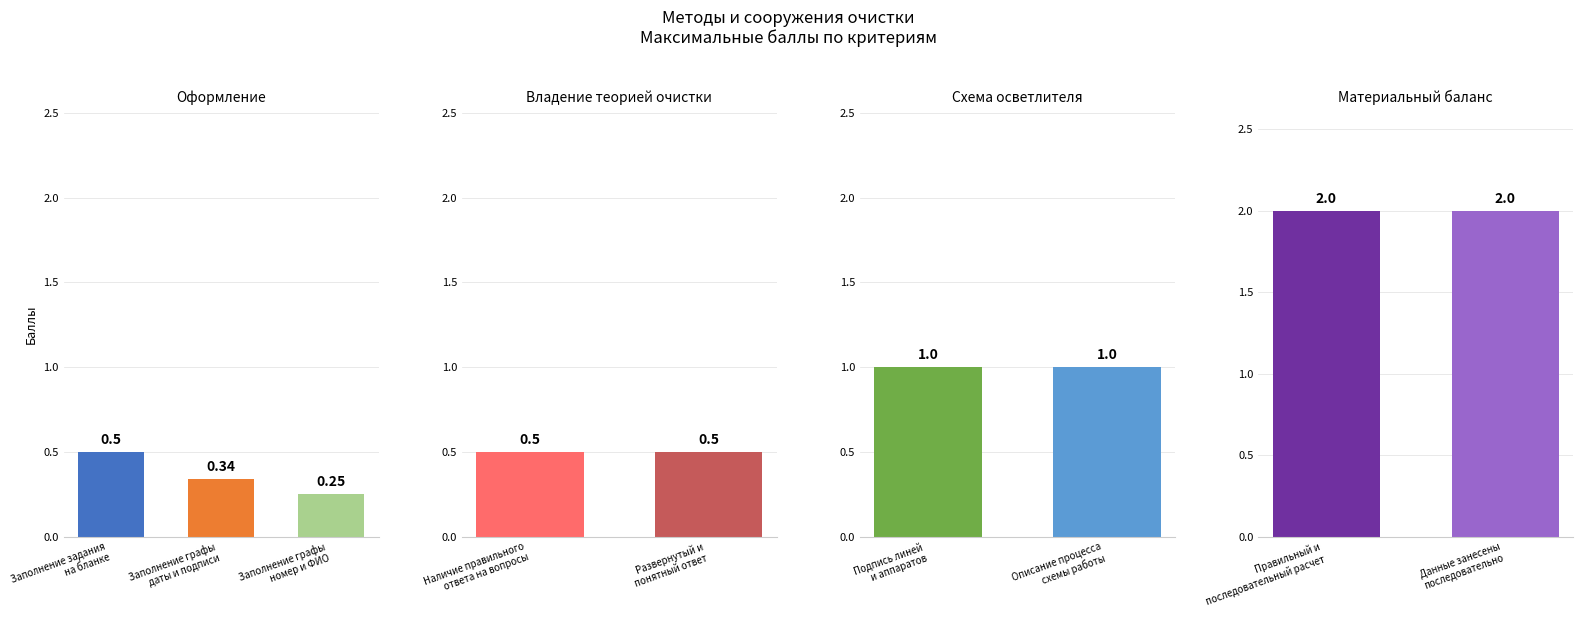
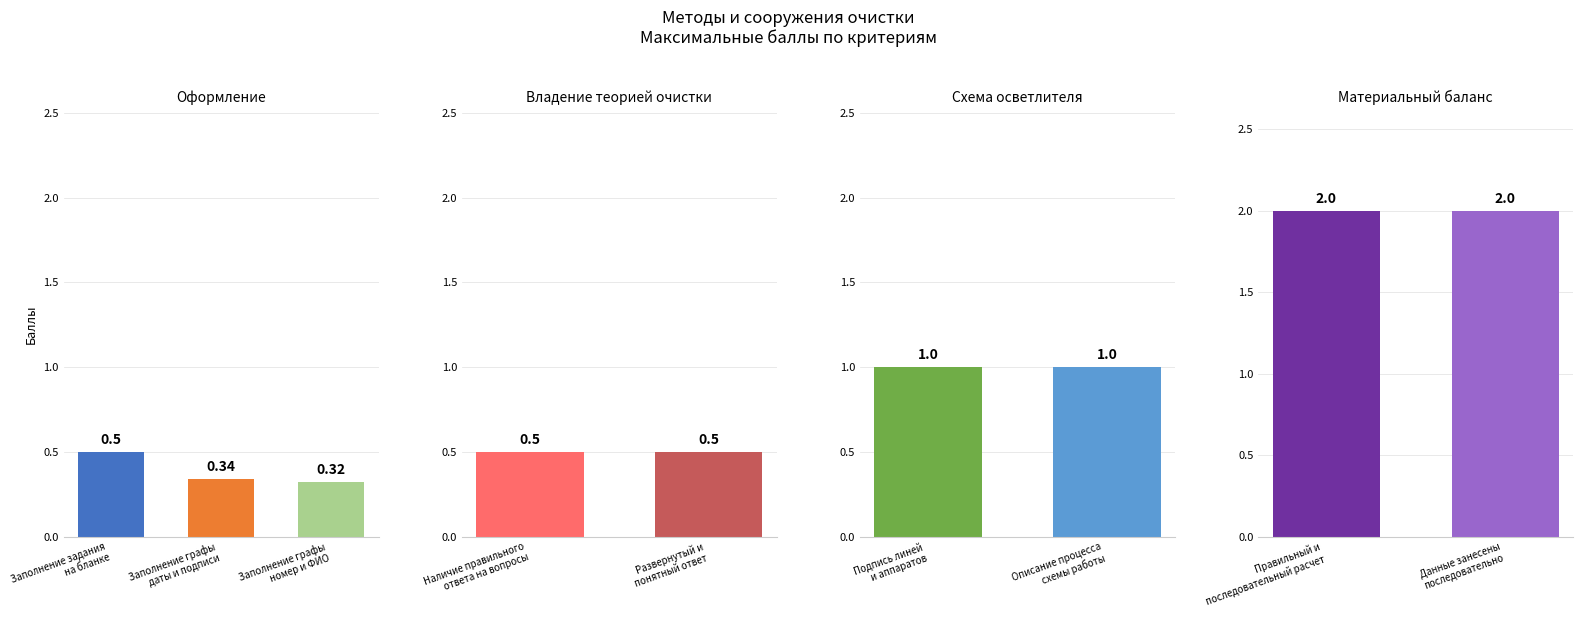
  {
    "Оформление": {
      "Заполнение задания на бланке": 0.5,
      "Заполнение графы даты и подписи": 0.34,
-     "Заполнение графы номер и ФИО": 0.25
+     "Заполнение графы номер и ФИО": 0.32
    },
    "Владение теорией очистки": {
      "Наличие правильного ответа на вопросы": 0.5,
      "Развернутый и понятный ответ": 0.5
    },
    "Схема осветлителя": {
      "Подпись линей и аппаратов": 1.0,
      "Описание процесса схемы работы": 1.0
    },
    "Материальный баланс": {
      "Правильный и последовательный расчет": 2.0,
      "Данные занесены последовательно": 2.0
    }
  }
